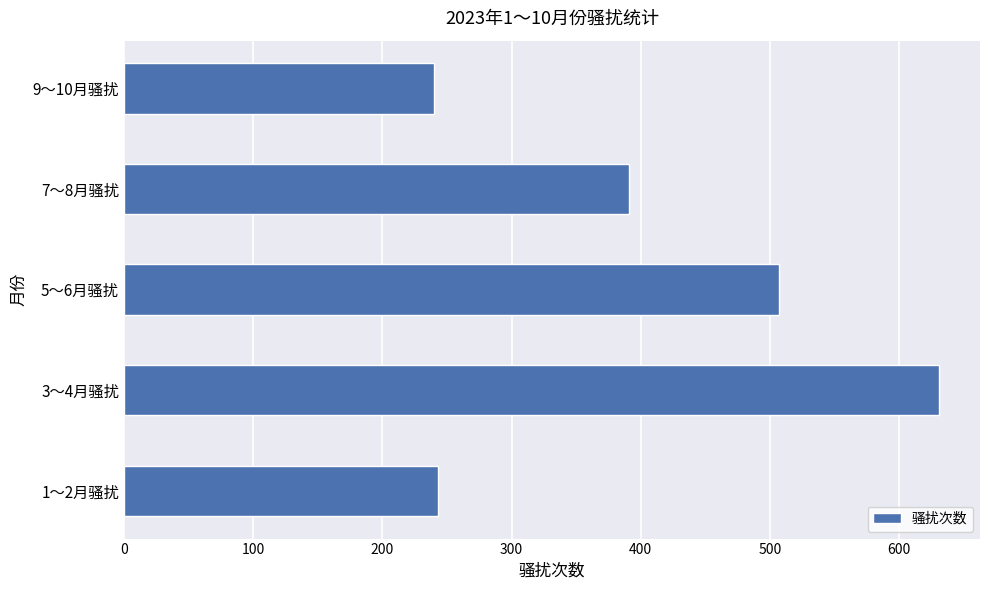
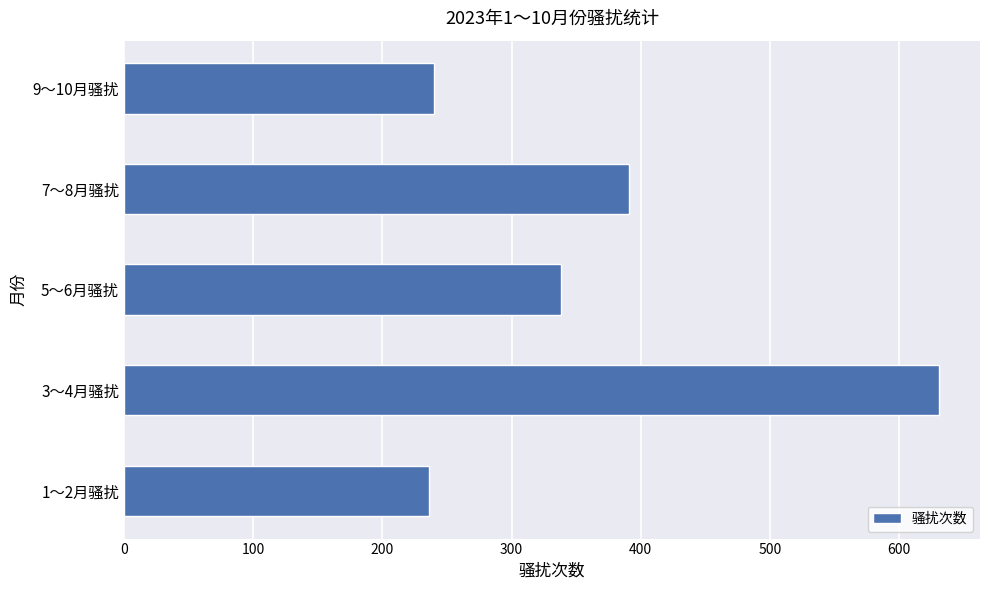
  {
    "9～10月骚扰": 240,
    "7～8月骚扰": 391,
-   "5～6月骚扰": 507,
+   "5～6月骚扰": 338,
    "3～4月骚扰": 631,
-   "1～2月骚扰": 243
+   "1～2月骚扰": 236
  }
